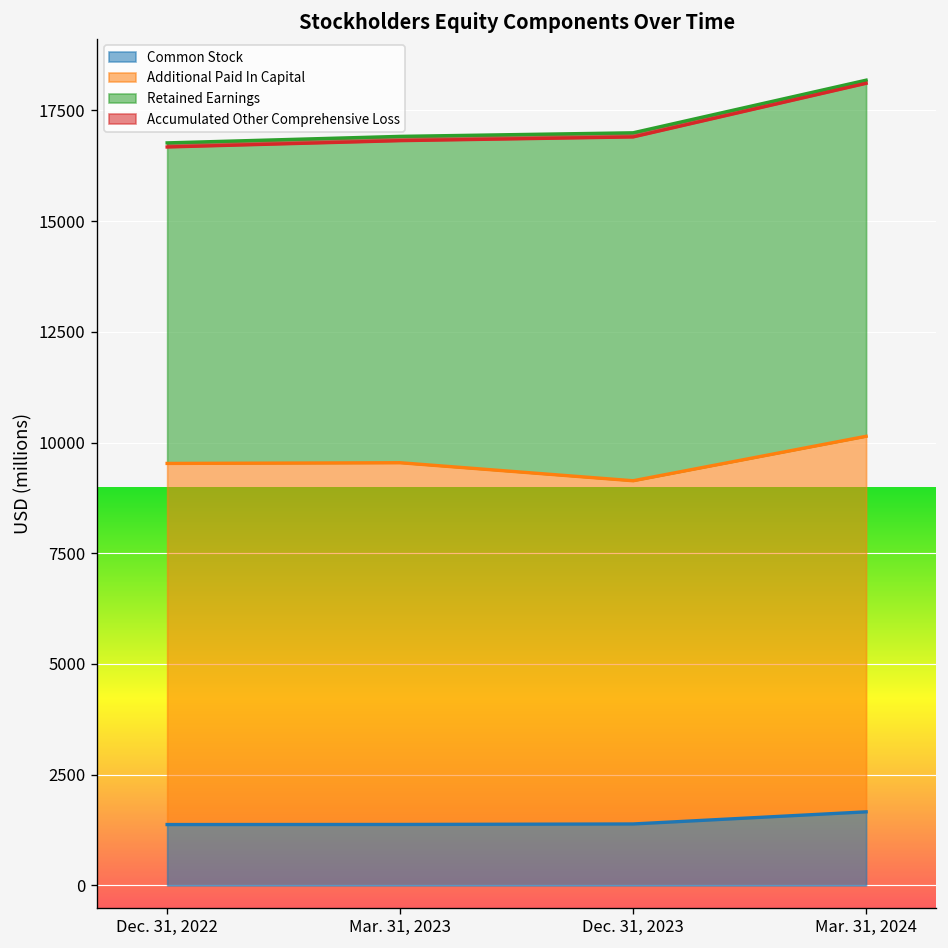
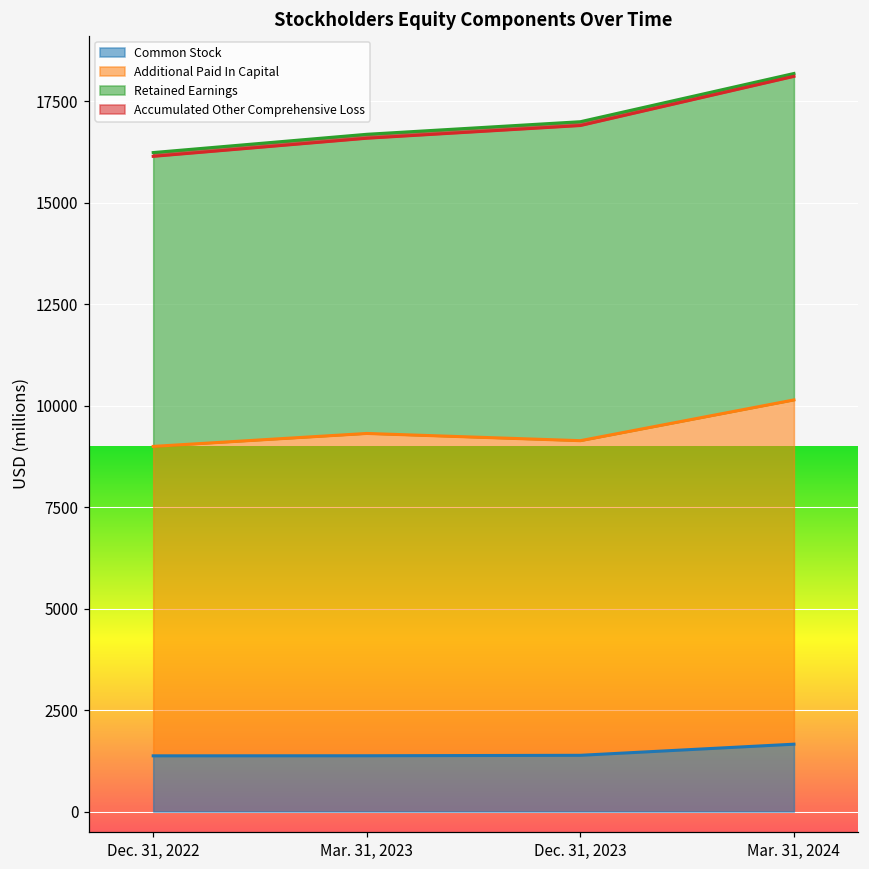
  {
    "Common Stock": {
      "Dec. 31, 2022": 1400,
      "Mar. 31, 2023": 1400,
      "Dec. 31, 2023": 1400,
      "Mar. 31, 2024": 1700
    },
    "Additional Paid In Capital": {
-     "Dec. 31, 2022": 8200,
-     "Mar. 31, 2023": 8200,
+     "Dec. 31, 2022": 7600,
+     "Mar. 31, 2023": 7900,
      "Dec. 31, 2023": 7800,
      "Mar. 31, 2024": 8500
    }
  }
